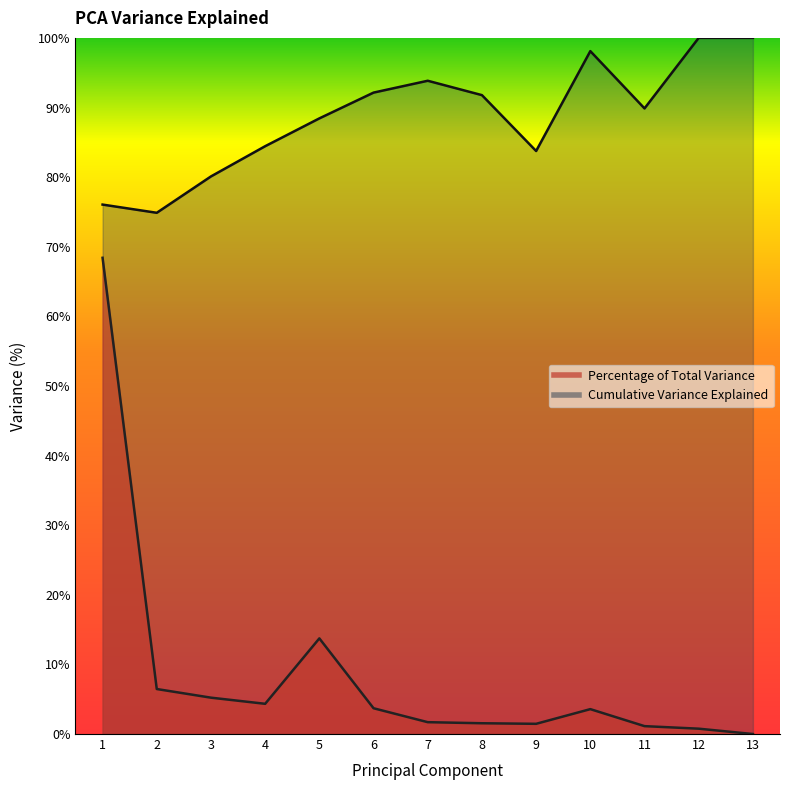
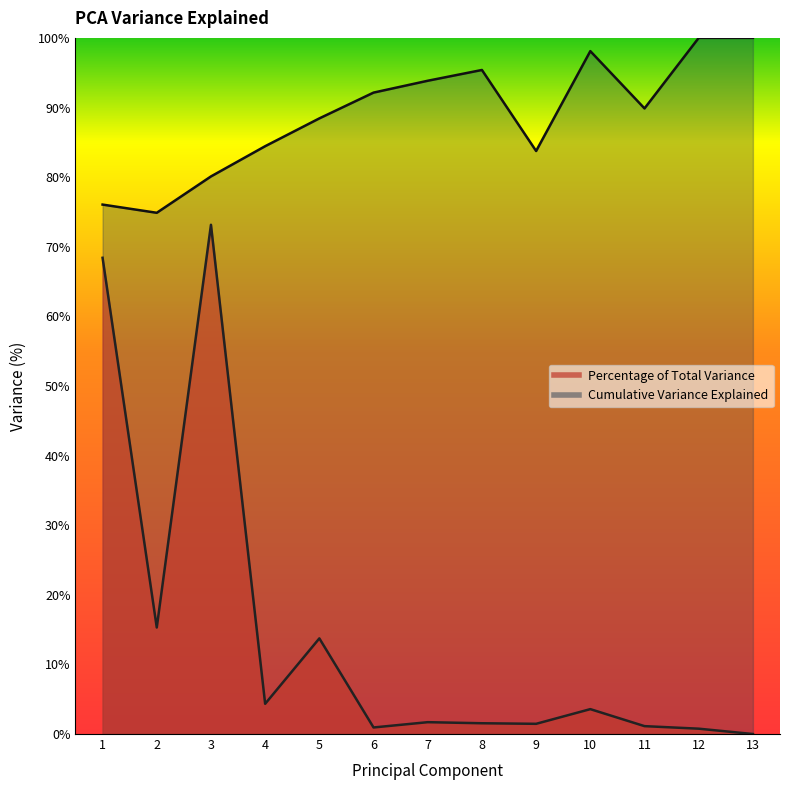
  {
    "Percentage of Total Variance": {
      "1": "68%",
-     "2": "6%",
-     "3": "5%",
+     "2": "15%",
+     "3": "73%",
      "4": "4%",
      "5": "14%",
-     "6": "4%",
+     "6": "1%",
      "7": "2%",
      "8": "2%",
      "9": "1%",
      "10": "4%",
      "11": "1%",
      "12": "1%",
      "13": "0%"
    },
    "Cumulative Variance Explained": {
      "1": "76%",
      "2": "75%",
      "3": "80%",
      "4": "84%",
      "5": "88%",
      "6": "92%",
      "7": "94%",
-     "8": "92%",
+     "8": "95%",
      "9": "84%",
      "10": "98%",
      "11": "90%",
      "12": "100%",
      "13": "100%"
    }
  }
